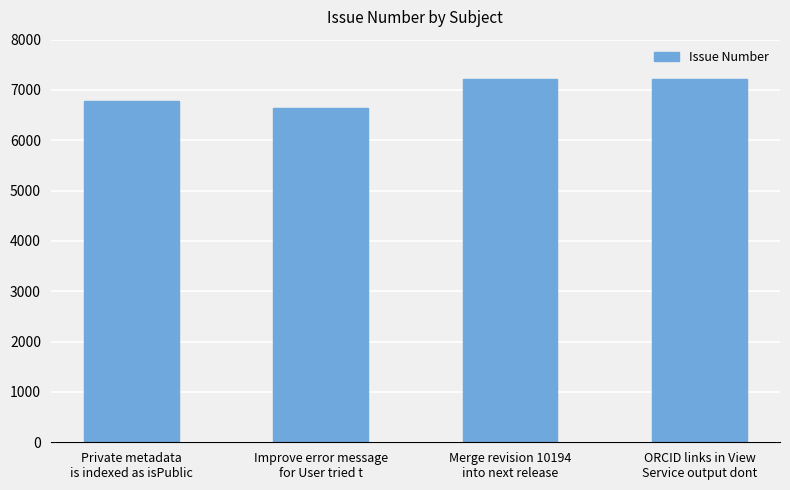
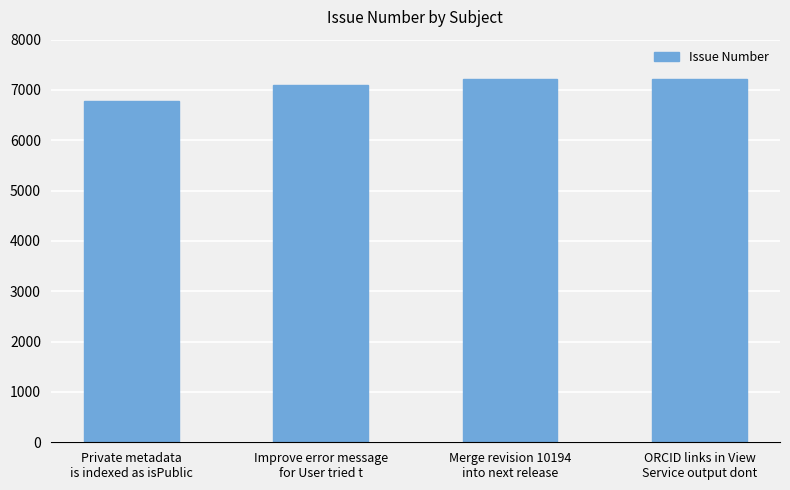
  {
    "Private metadata is indexed as isPublic": 6800,
-   "Improve error message for User tried t": 6600,
+   "Improve error message for User tried t": 7100,
    "Merge revision 10194 into next release": 7200,
    "ORCID links in View Service output dont": 7200
  }
